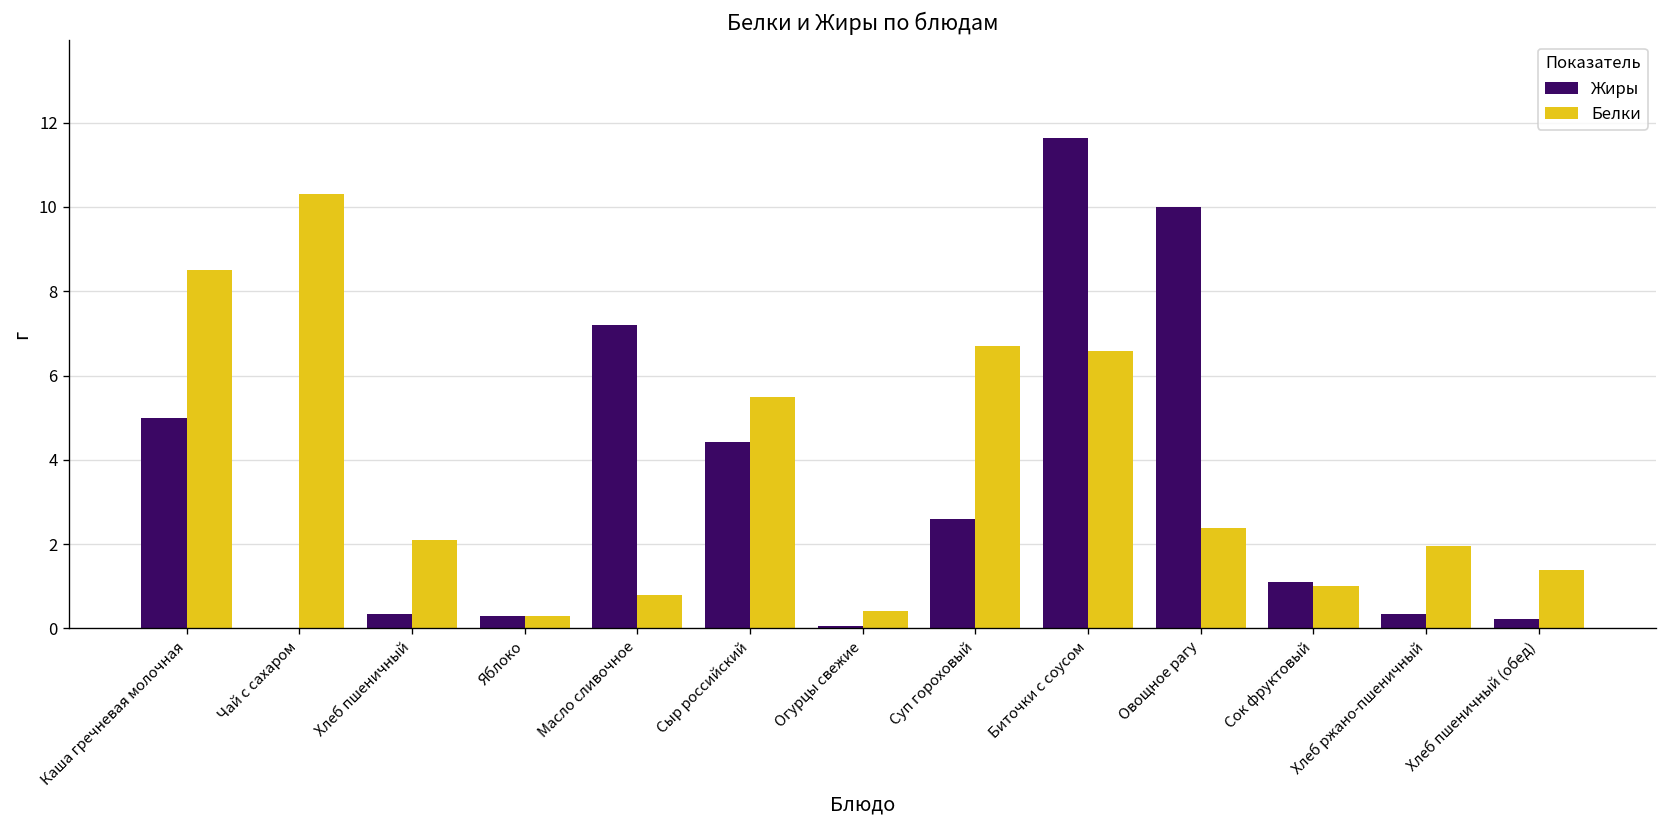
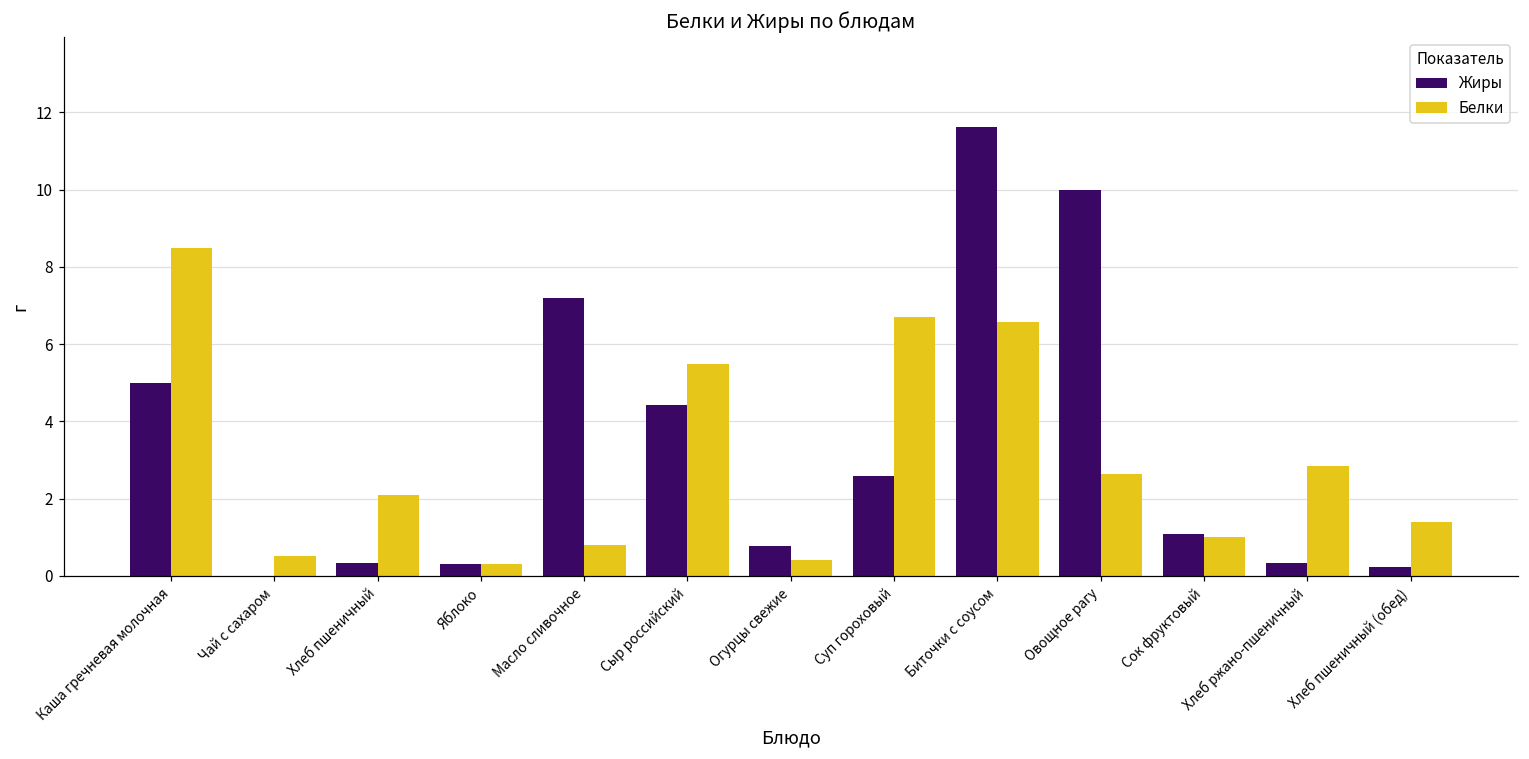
  {
    "Жиры": {
      "Каша гречневая молочная": 5.0,
      "Чай с сахаром": 0.0,
      "Хлеб пшеничный": 0.3,
      "Яблоко": 0.3,
      "Масло сливочное": 7.2,
      "Сыр российский": 4.4,
-     "Огурцы свежие": 0.1,
+     "Огурцы свежие": 0.8,
      "Суп гороховый": 2.6,
      "Биточки с соусом": 11.6,
      "Овощное рагу": 10.0,
      "Сок фруктовый": 1.1,
      "Хлеб ржано-пшеничный": 0.3,
      "Хлеб пшеничный (обед)": 0.2
    },
    "Белки": {
      "Каша гречневая молочная": 8.5,
-     "Чай с сахаром": 10.3,
+     "Чай с сахаром": 0.5,
      "Хлеб пшеничный": 2.1,
      "Яблоко": 0.3,
      "Масло сливочное": 0.8,
      "Сыр российский": 5.5,
      "Огурцы свежие": 0.4,
      "Суп гороховый": 6.7,
      "Биточки с соусом": 6.6,
-     "Овощное рагу": 2.4,
+     "Овощное рагу": 2.6,
      "Сок фруктовый": 1.0,
-     "Хлеб ржано-пшеничный": 2.0,
+     "Хлеб ржано-пшеничный": 2.9,
      "Хлеб пшеничный (обед)": 1.4
    }
  }
